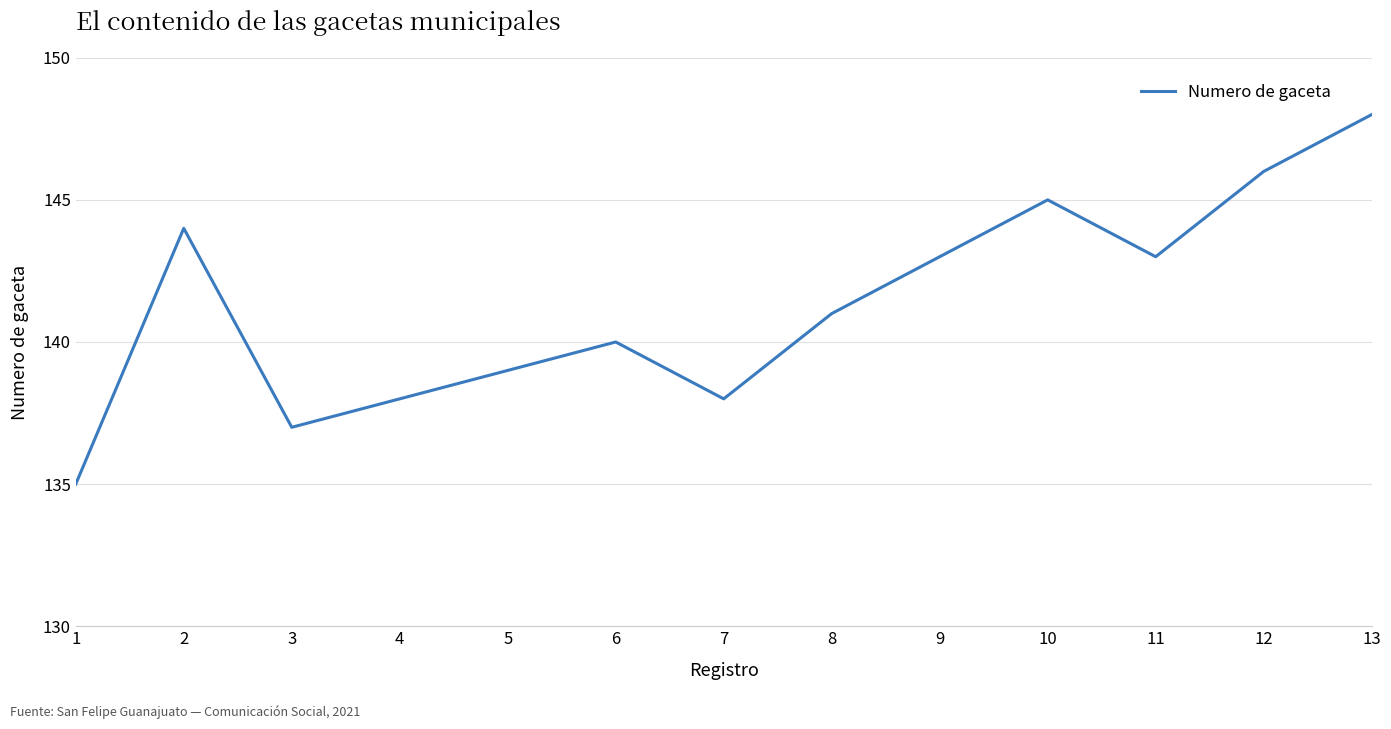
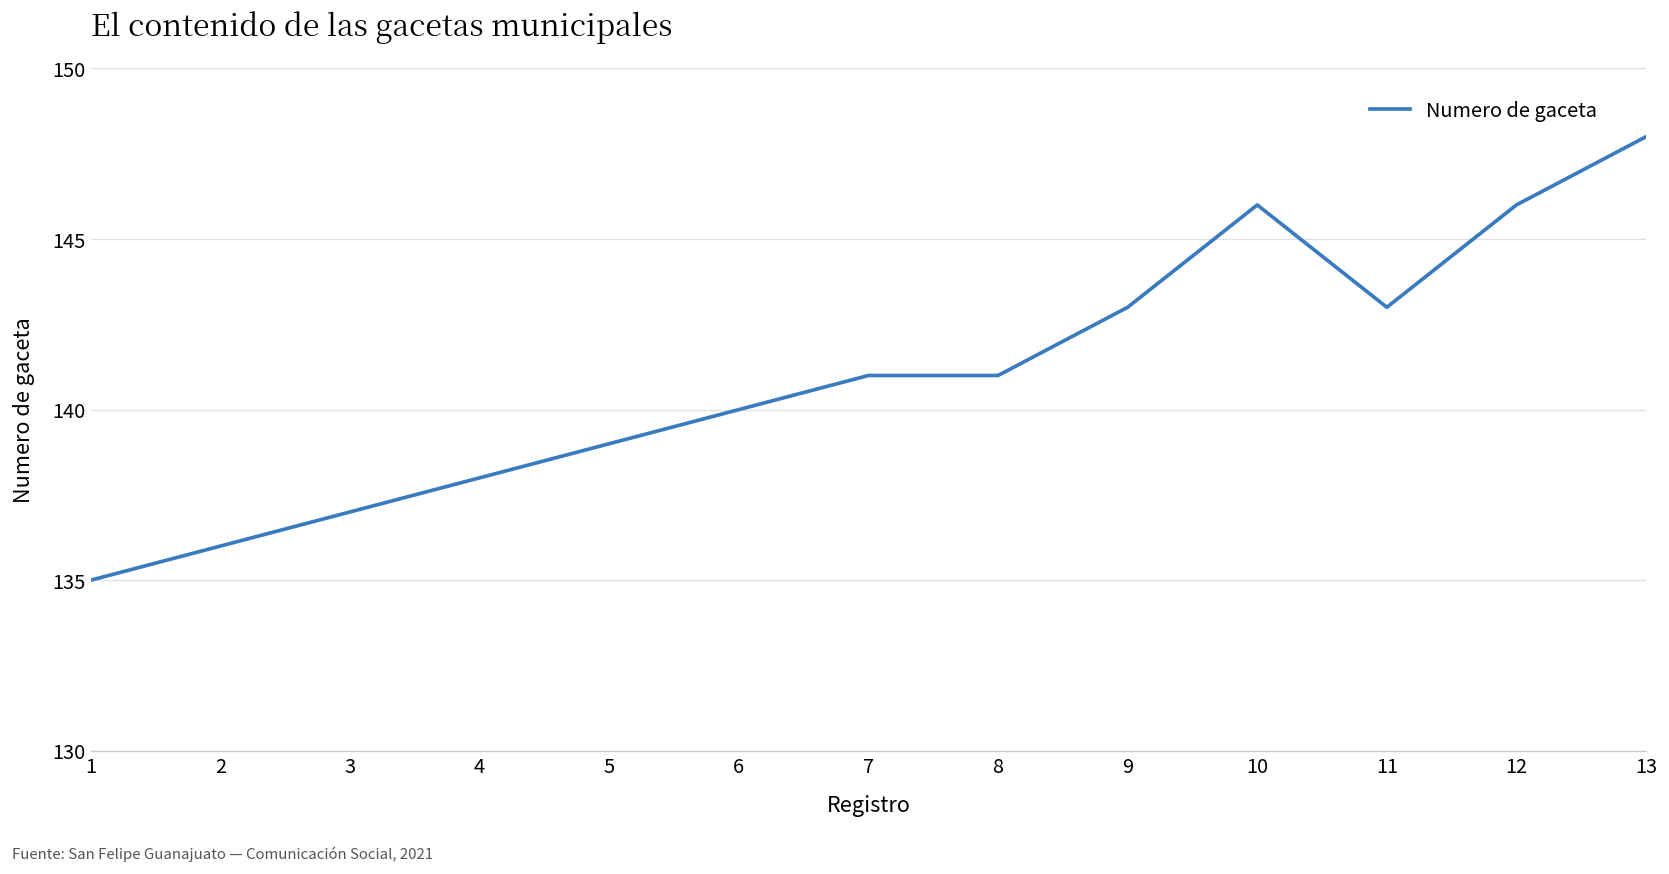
  {
    "1": 135,
-   "2": 144,
+   "2": 136,
    "3": 137,
    "4": 138,
    "5": 139,
    "6": 140,
-   "7": 138,
+   "7": 141,
    "8": 141,
    "9": 143,
-   "10": 145,
+   "10": 146,
    "11": 143,
    "12": 146,
    "13": 148
  }
